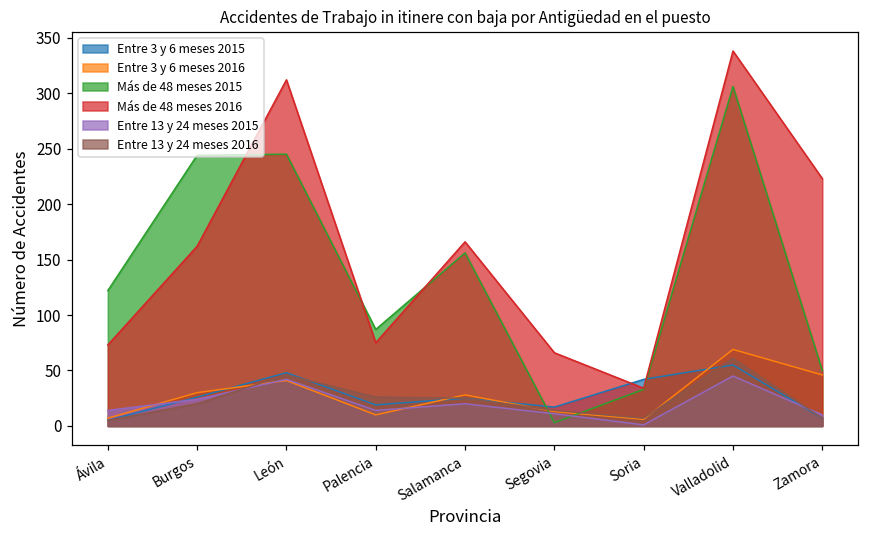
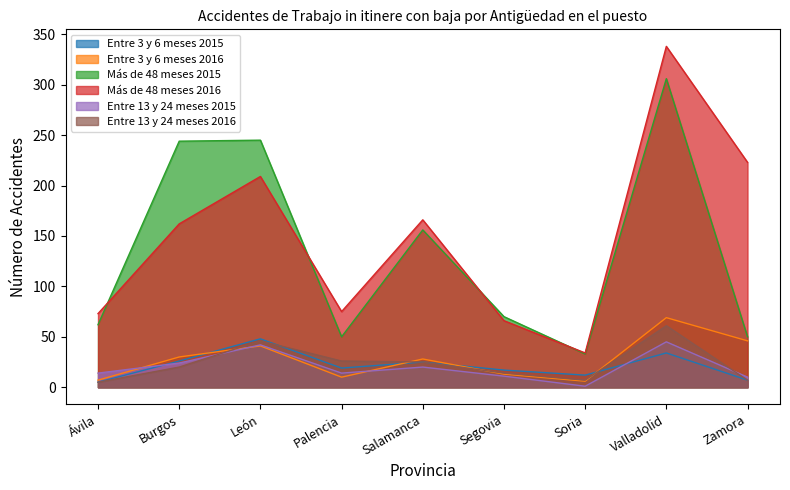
  {
    "Entre 3 y 6 meses 2015": {
      "Palencia": 19,
      "Segovia": 17,
-     "Soria": 42,
-     "Valladolid": 55
+     "Soria": 12,
+     "Valladolid": 34
    },
    "Entre 3 y 6 meses 2016": {
      "Burgos": 30,
      "Palencia": 10,
      "Salamanca": 28,
      "Valladolid": 69,
      "Zamora": 46
    },
    "Más de 48 meses 2015": {
-     "Ávila": 122,
+     "Ávila": 62,
      "Burgos": 244,
      "León": 245,
-     "Palencia": 87,
+     "Palencia": 50,
      "Salamanca": 156,
-     "Segovia": 3,
+     "Segovia": 70,
      "Valladolid": 306,
      "Zamora": 50
    },
    "Más de 48 meses 2016": {
      "Ávila": 73,
      "Burgos": 162,
-     "León": 312,
+     "León": 209,
      "Palencia": 75,
      "Salamanca": 166,
      "Segovia": 66,
      "Valladolid": 338,
      "Zamora": 223
    },
    "Entre 13 y 24 meses 2015": {
      "Ávila": 14,
      "Palencia": 14,
      "Salamanca": 20,
      "Soria": 1,
      "Valladolid": 45,
      "Zamora": 10
    },
    "Entre 13 y 24 meses 2016": {
      "Burgos": 20,
      "Palencia": 26,
      "Valladolid": 61
    }
  }
